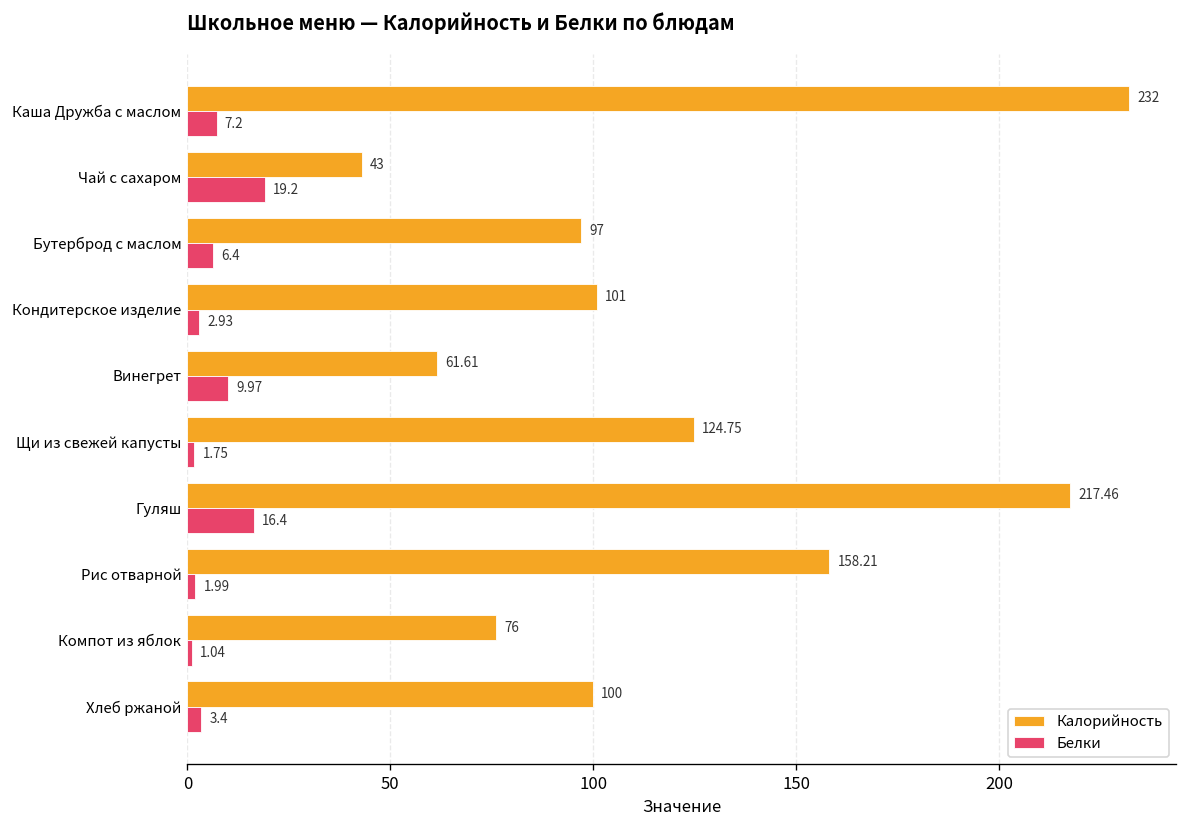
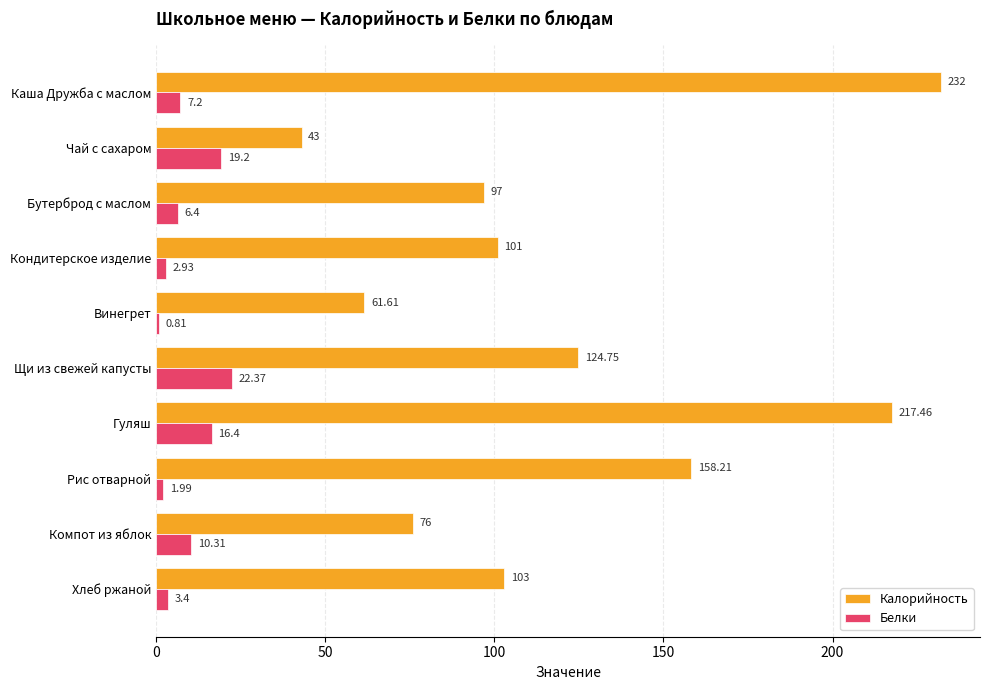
  {
    "Калорийность": {
      "Каша Дружба с маслом": 232,
      "Чай с сахаром": 43,
      "Бутерброд с маслом": 97,
      "Кондитерское изделие": 101,
      "Винегрет": 61.61,
      "Щи из свежей капусты": 124.75,
      "Гуляш": 217.46,
      "Рис отварной": 158.21,
      "Компот из яблок": 76,
-     "Хлеб ржаной": 100
+     "Хлеб ржаной": 103
    },
    "Белки": {
      "Каша Дружба с маслом": 7.2,
      "Чай с сахаром": 19.2,
      "Бутерброд с маслом": 6.4,
      "Кондитерское изделие": 2.93,
-     "Винегрет": 9.97,
-     "Щи из свежей капусты": 1.75,
+     "Винегрет": 0.81,
+     "Щи из свежей капусты": 22.37,
      "Гуляш": 16.4,
      "Рис отварной": 1.99,
-     "Компот из яблок": 1.04,
+     "Компот из яблок": 10.31,
      "Хлеб ржаной": 3.4
    }
  }
